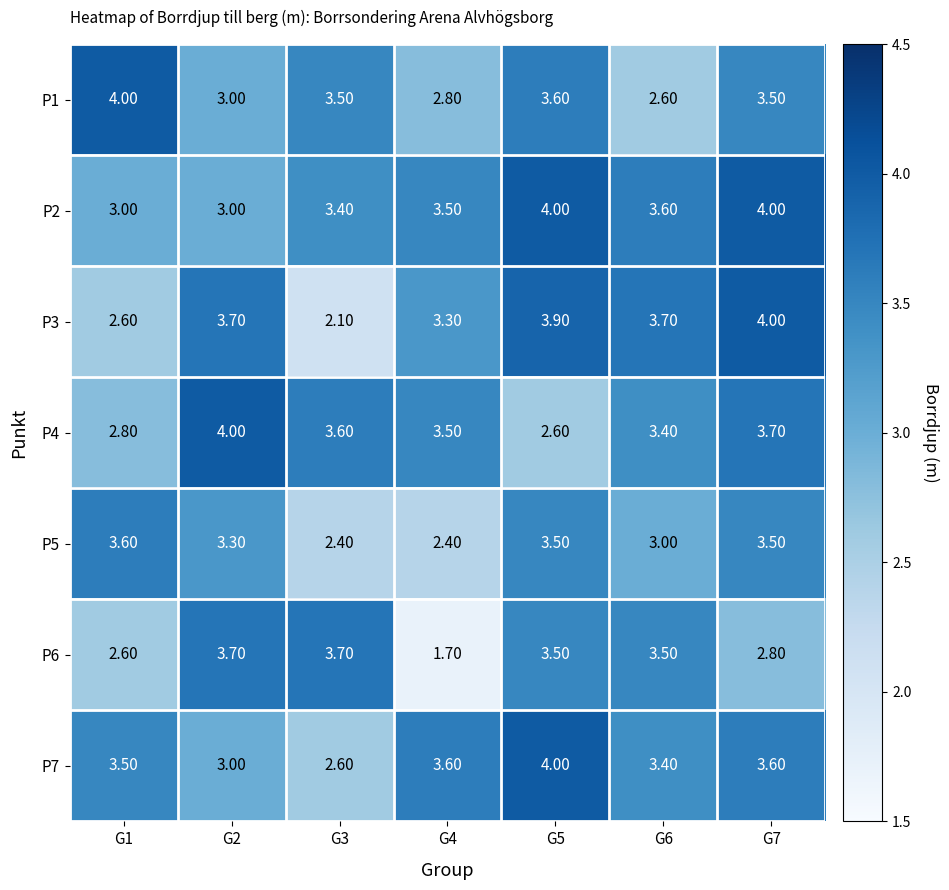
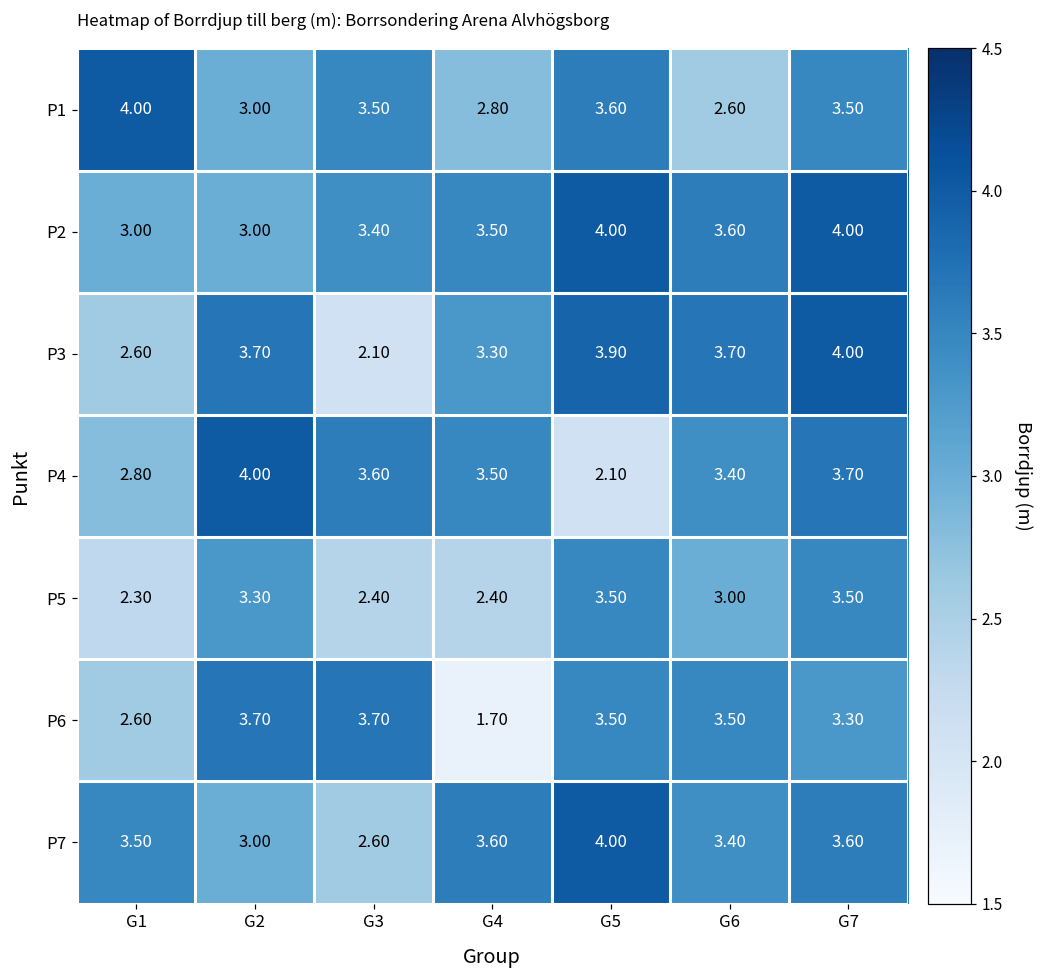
  {
    "P1": {
      "G1": 4.00,
      "G2": 3.00,
      "G3": 3.50,
      "G4": 2.80,
      "G5": 3.60,
      "G6": 2.60,
      "G7": 3.50
    },
    "P2": {
      "G1": 3.00,
      "G2": 3.00,
      "G3": 3.40,
      "G4": 3.50,
      "G5": 4.00,
      "G6": 3.60,
      "G7": 4.00
    },
    "P3": {
      "G1": 2.60,
      "G2": 3.70,
      "G3": 2.10,
      "G4": 3.30,
      "G5": 3.90,
      "G6": 3.70,
      "G7": 4.00
    },
    "P4": {
      "G1": 2.80,
      "G2": 4.00,
      "G3": 3.60,
      "G4": 3.50,
-     "G5": 2.60,
+     "G5": 2.10,
      "G6": 3.40,
      "G7": 3.70
    },
    "P5": {
-     "G1": 3.60,
+     "G1": 2.30,
      "G2": 3.30,
      "G3": 2.40,
      "G4": 2.40,
      "G5": 3.50,
      "G6": 3.00,
      "G7": 3.50
    },
    "P6": {
      "G1": 2.60,
      "G2": 3.70,
      "G3": 3.70,
      "G4": 1.70,
      "G5": 3.50,
      "G6": 3.50,
-     "G7": 2.80
+     "G7": 3.30
    },
    "P7": {
      "G1": 3.50,
      "G2": 3.00,
      "G3": 2.60,
      "G4": 3.60,
      "G5": 4.00,
      "G6": 3.40,
      "G7": 3.60
    }
  }
